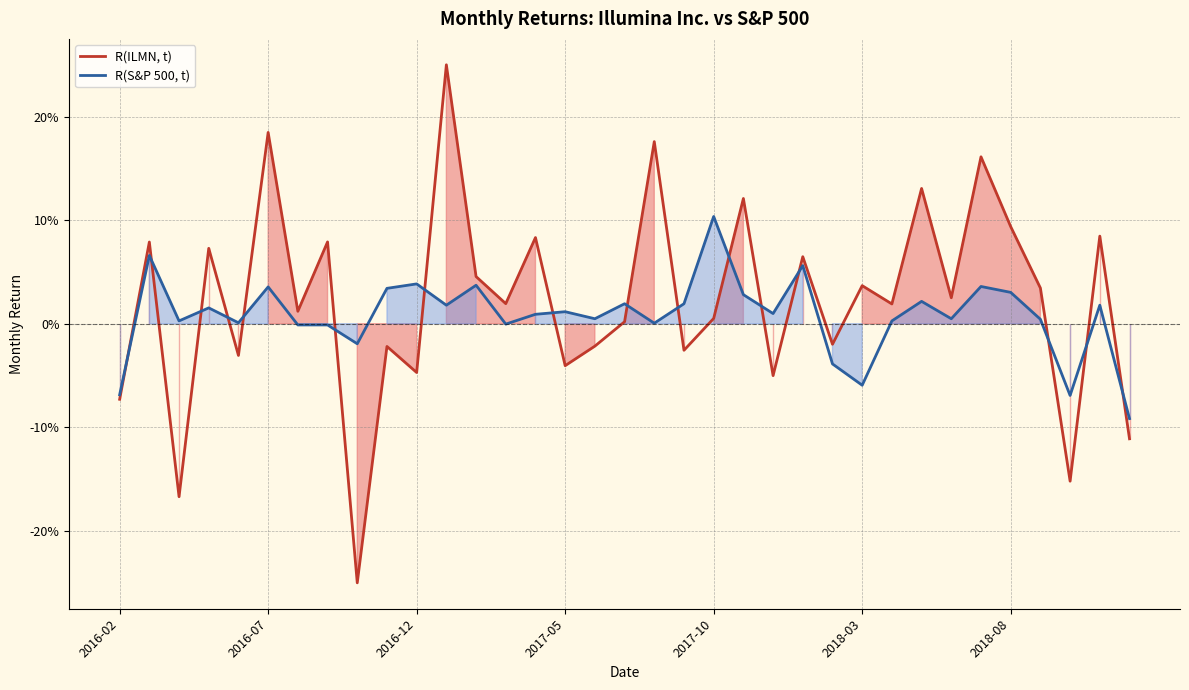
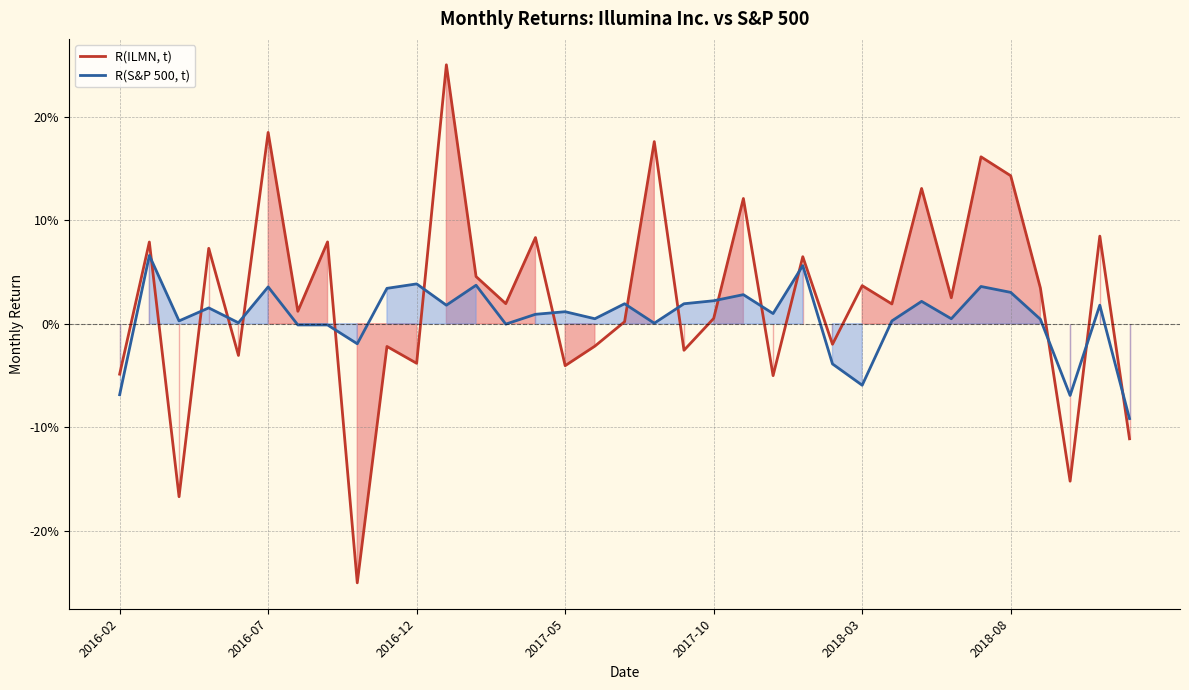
  {
    "R(ILMN, t)": {
-     "2016-02": "-7.3%",
+     "2016-02": "-4.9%",
      "2016-07": "18.5%",
-     "2016-12": "-4.7%",
+     "2016-12": "-3.8%",
      "2017-05": "-4.1%",
      "2017-10": "0.5%",
      "2018-03": "3.7%",
-     "2018-08": "9.4%"
+     "2018-08": "14.3%"
    },
    "R(S&P 500, t)": {
      "2016-02": "-6.9%",
      "2016-07": "3.6%",
      "2016-12": "3.9%",
      "2017-05": "1.2%",
-     "2017-10": "10.4%",
+     "2017-10": "2.2%",
      "2018-03": "-5.9%",
      "2018-08": "3.0%"
    }
  }
